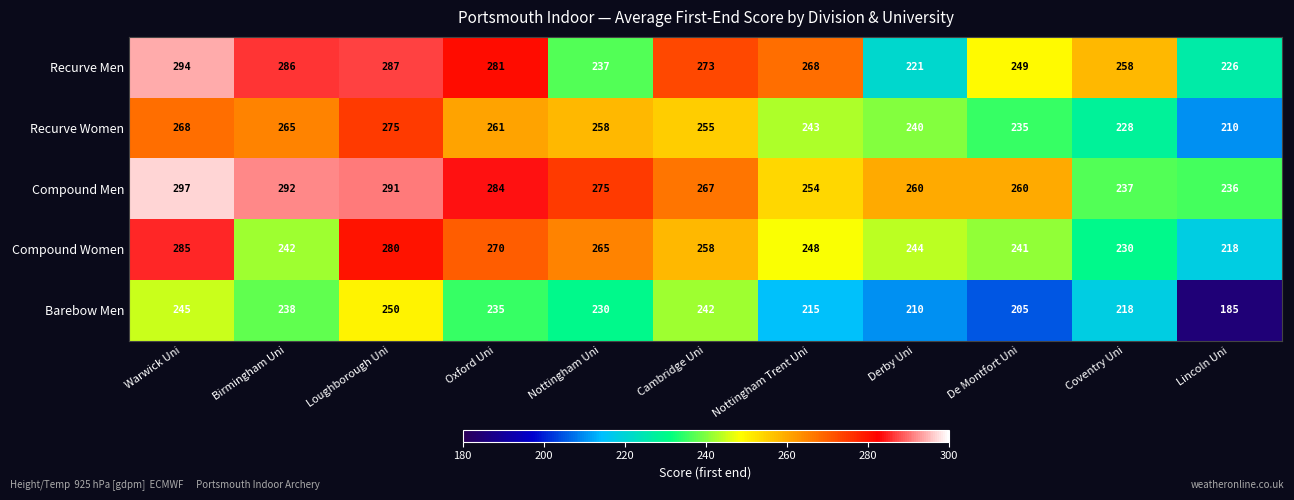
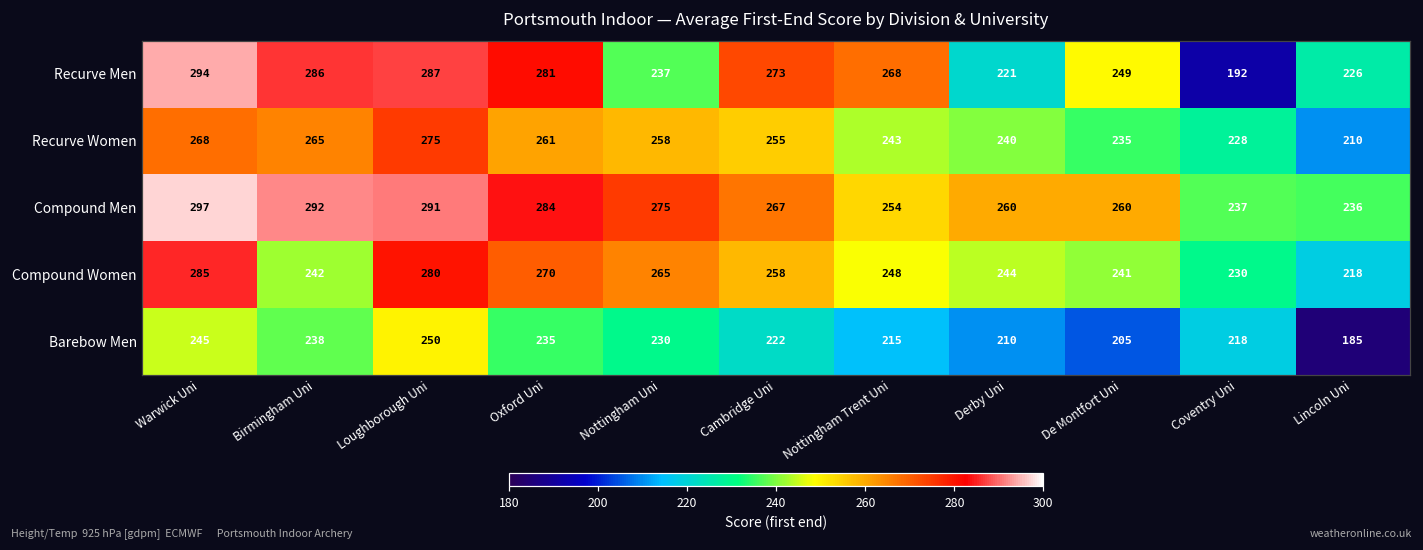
  {
    "Recurve Men": {
      "Warwick Uni": 294,
      "Birmingham Uni": 286,
      "Loughborough Uni": 287,
      "Oxford Uni": 281,
      "Nottingham Uni": 237,
      "Cambridge Uni": 273,
      "Nottingham Trent Uni": 268,
      "Derby Uni": 221,
      "De Montfort Uni": 249,
-     "Coventry Uni": 258,
+     "Coventry Uni": 192,
      "Lincoln Uni": 226
    },
    "Recurve Women": {
      "Warwick Uni": 268,
      "Birmingham Uni": 265,
      "Loughborough Uni": 275,
      "Oxford Uni": 261,
      "Nottingham Uni": 258,
      "Cambridge Uni": 255,
      "Nottingham Trent Uni": 243,
      "Derby Uni": 240,
      "De Montfort Uni": 235,
      "Coventry Uni": 228,
      "Lincoln Uni": 210
    },
    "Compound Men": {
      "Warwick Uni": 297,
      "Birmingham Uni": 292,
      "Loughborough Uni": 291,
      "Oxford Uni": 284,
      "Nottingham Uni": 275,
      "Cambridge Uni": 267,
      "Nottingham Trent Uni": 254,
      "Derby Uni": 260,
      "De Montfort Uni": 260,
      "Coventry Uni": 237,
      "Lincoln Uni": 236
    },
    "Compound Women": {
      "Warwick Uni": 285,
      "Birmingham Uni": 242,
      "Loughborough Uni": 280,
      "Oxford Uni": 270,
      "Nottingham Uni": 265,
      "Cambridge Uni": 258,
      "Nottingham Trent Uni": 248,
      "Derby Uni": 244,
      "De Montfort Uni": 241,
      "Coventry Uni": 230,
      "Lincoln Uni": 218
    },
    "Barebow Men": {
      "Warwick Uni": 245,
      "Birmingham Uni": 238,
      "Loughborough Uni": 250,
      "Oxford Uni": 235,
      "Nottingham Uni": 230,
-     "Cambridge Uni": 242,
+     "Cambridge Uni": 222,
      "Nottingham Trent Uni": 215,
      "Derby Uni": 210,
      "De Montfort Uni": 205,
      "Coventry Uni": 218,
      "Lincoln Uni": 185
    }
  }
